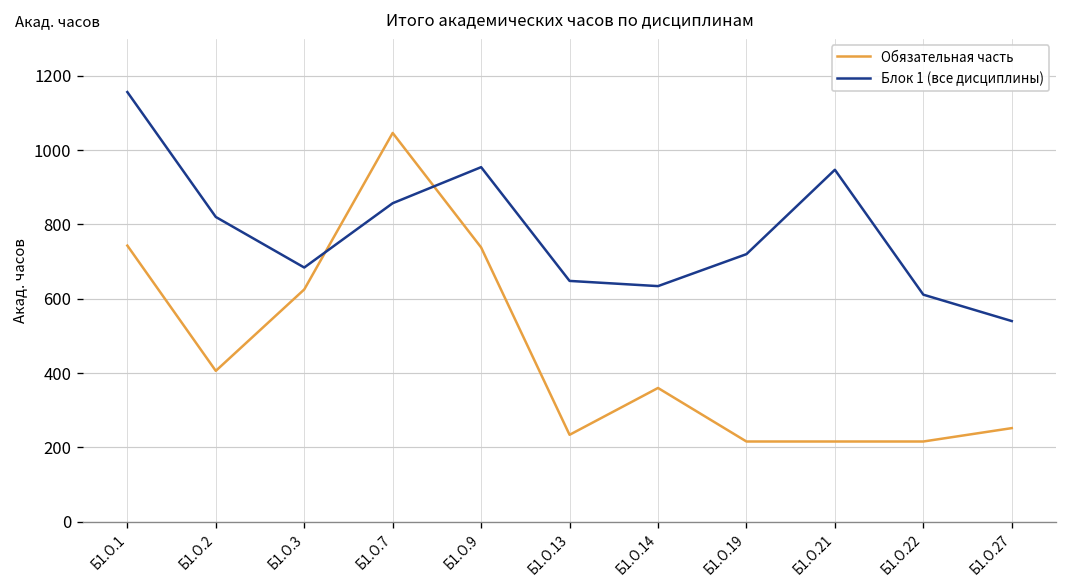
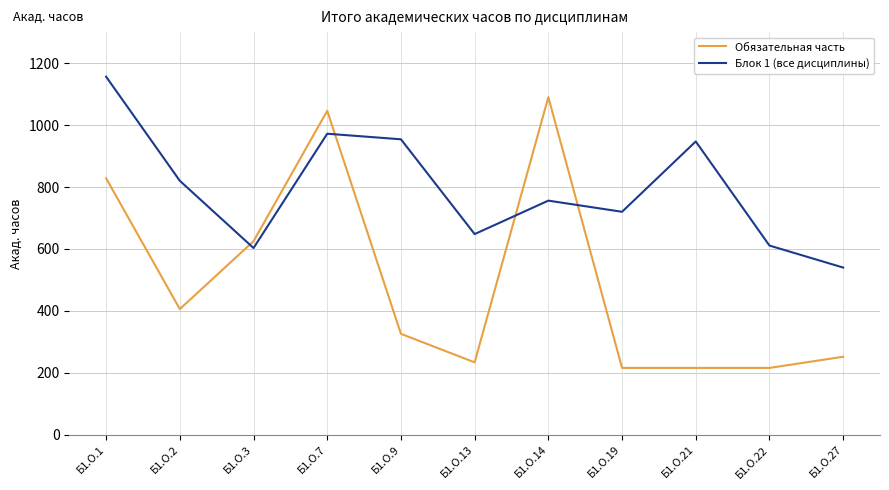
  {
    "Обязательная часть": {
-     "Б1.О.1": 740,
+     "Б1.О.1": 830,
      "Б1.О.2": 410,
      "Б1.О.3": 630,
      "Б1.О.7": 1050,
-     "Б1.О.9": 740,
+     "Б1.О.9": 330,
      "Б1.О.13": 230,
-     "Б1.О.14": 360,
+     "Б1.О.14": 1090,
      "Б1.О.19": 220,
      "Б1.О.21": 220,
      "Б1.О.22": 220,
      "Б1.О.27": 250
    },
    "Блок 1 (все дисциплины)": {
      "Б1.О.1": 1160,
      "Б1.О.2": 820,
-     "Б1.О.3": 680,
-     "Б1.О.7": 860,
+     "Б1.О.3": 600,
+     "Б1.О.7": 970,
      "Б1.О.9": 950,
      "Б1.О.13": 650,
-     "Б1.О.14": 630,
+     "Б1.О.14": 760,
      "Б1.О.19": 720,
      "Б1.О.21": 950,
      "Б1.О.22": 610,
      "Б1.О.27": 540
    }
  }
